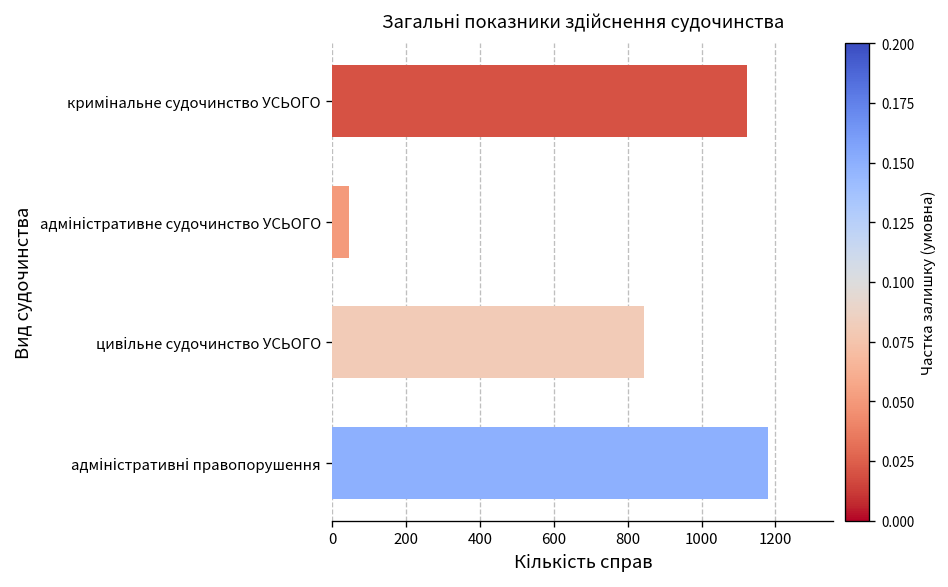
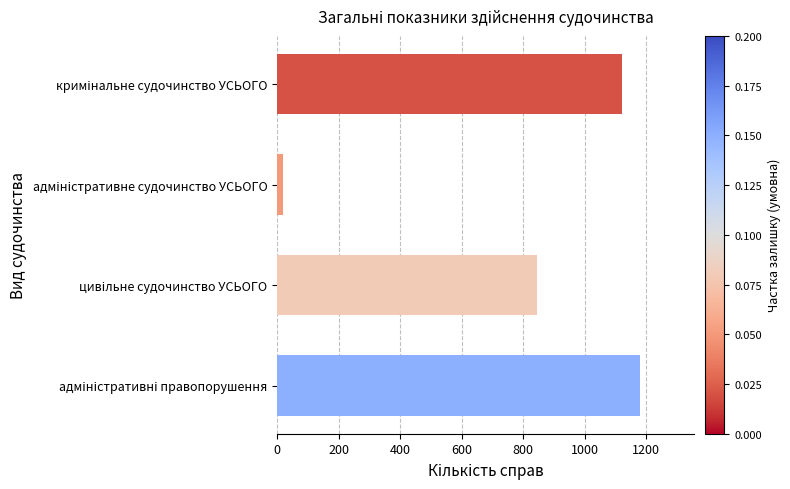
  {
    "кримінальне судочинство УСЬОГО": 1120,
-   "адміністративне судочинство УСЬОГО": 50,
+   "адміністративне судочинство УСЬОГО": 20,
    "цивільне судочинство УСЬОГО": 850,
    "адміністративні правопорушення": 1180
  }
